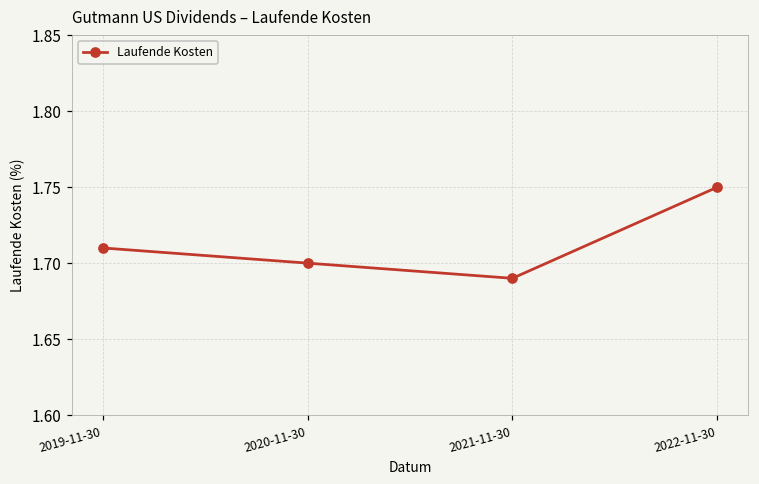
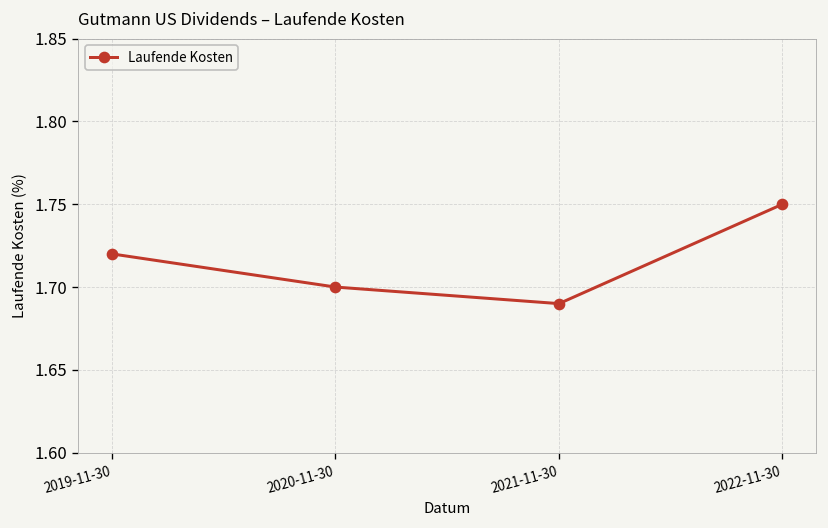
  {
-   "2019-11-30": 1.71,
+   "2019-11-30": 1.72,
    "2020-11-30": 1.70,
    "2021-11-30": 1.69,
    "2022-11-30": 1.75
  }
